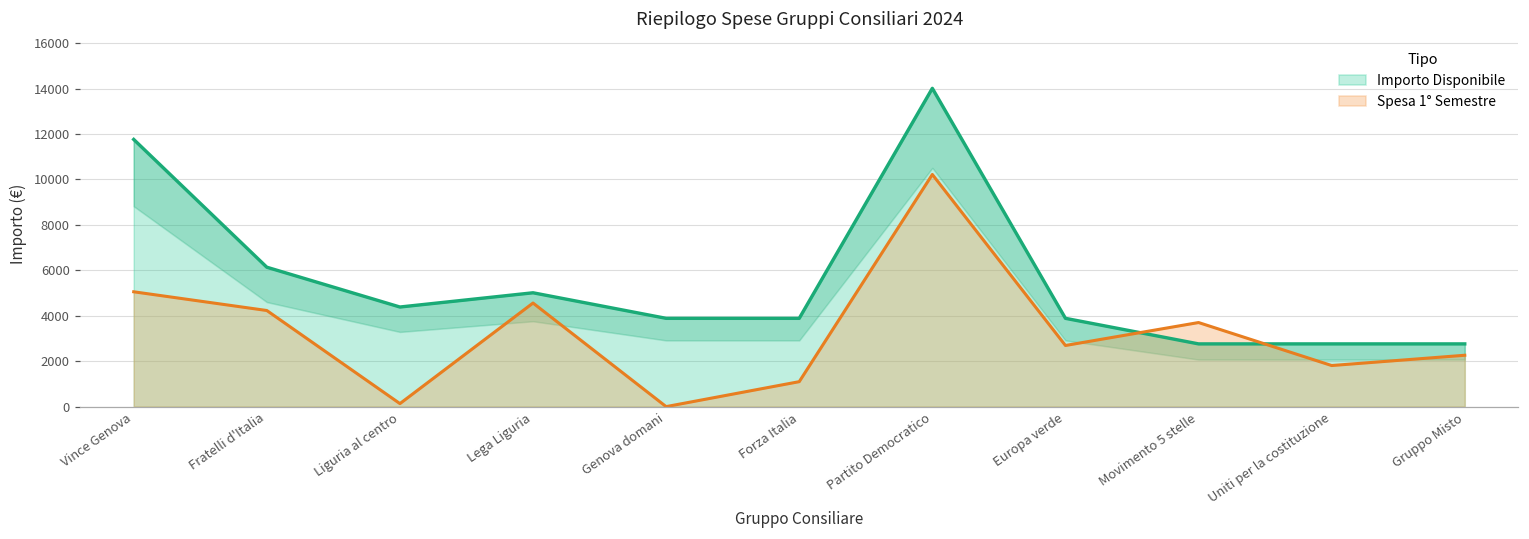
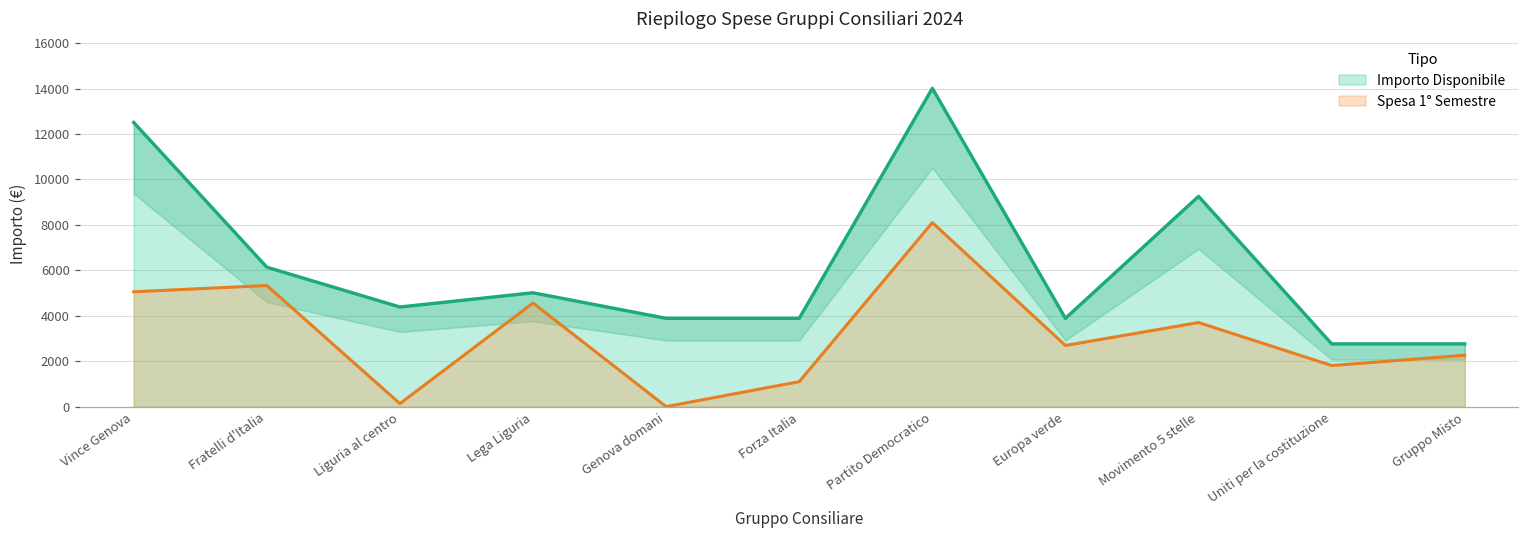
  {
    "Importo Disponibile": {
-     "Vince Genova": 11800,
+     "Vince Genova": 12500,
      "Fratelli d'Italia": 6100,
      "Liguria al centro": 4400,
      "Lega Liguria": 5000,
      "Genova domani": 3900,
      "Forza Italia": 3900,
      "Partito Democratico": 14000,
      "Europa verde": 3900,
-     "Movimento 5 stelle": 2800,
+     "Movimento 5 stelle": 9300,
      "Uniti per la costituzione": 2800,
      "Gruppo Misto": 2800
    },
    "Spesa 1° Semestre": {
      "Vince Genova": 5100,
-     "Fratelli d'Italia": 4200,
+     "Fratelli d'Italia": 5300,
      "Liguria al centro": 100,
      "Lega Liguria": 4600,
      "Genova domani": 0,
      "Forza Italia": 1100,
-     "Partito Democratico": 10200,
+     "Partito Democratico": 8100,
      "Europa verde": 2700,
      "Movimento 5 stelle": 3700,
      "Uniti per la costituzione": 1800,
      "Gruppo Misto": 2300
    }
  }
